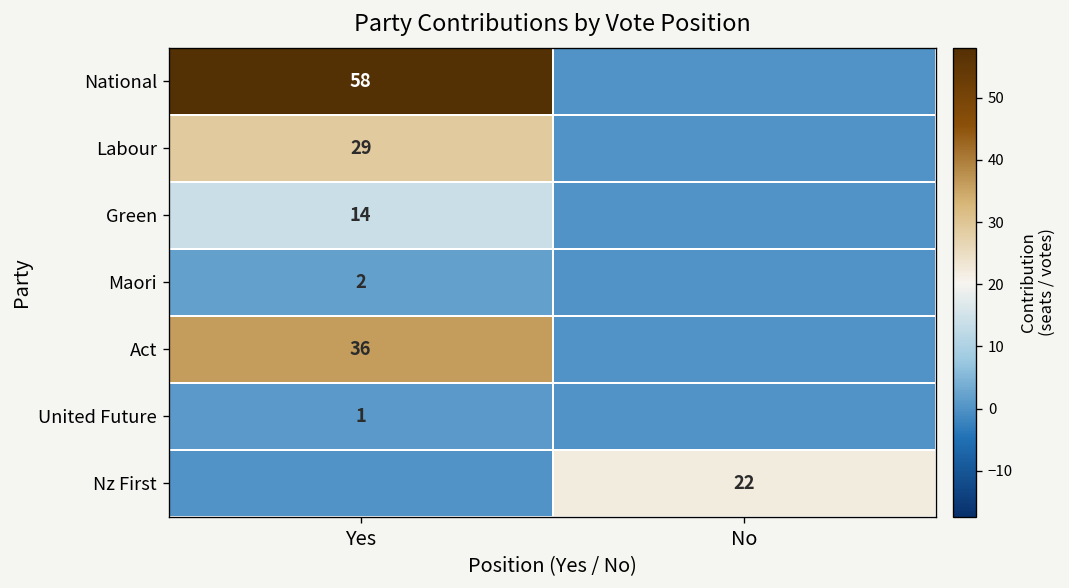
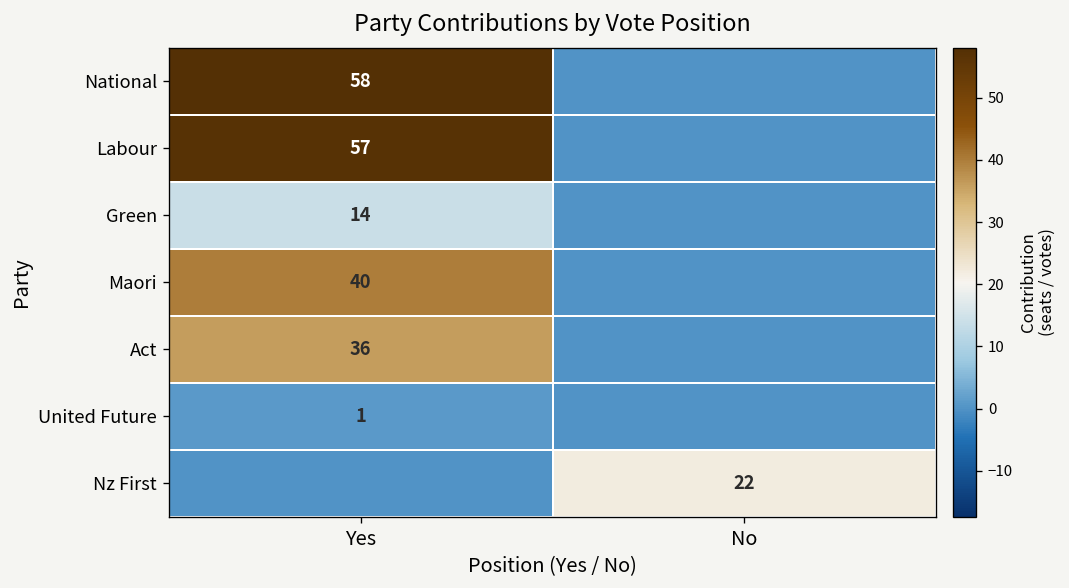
  {
    "National": {
      "Yes": 58
    },
    "Labour": {
-     "Yes": 29
+     "Yes": 57
    },
    "Green": {
      "Yes": 14
    },
    "Maori": {
-     "Yes": 2
+     "Yes": 40
    },
    "Act": {
      "Yes": 36
    },
    "United Future": {
      "Yes": 1
    },
    "Nz First": {
      "No": 22
    }
  }
